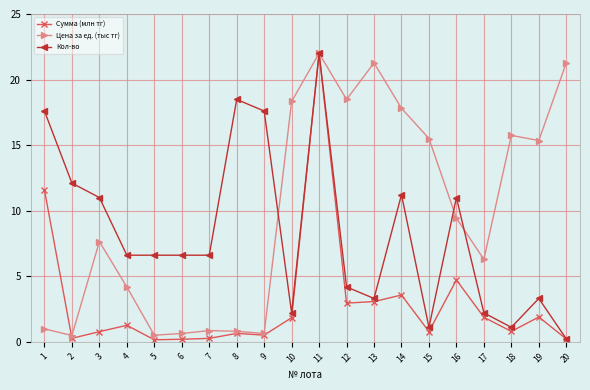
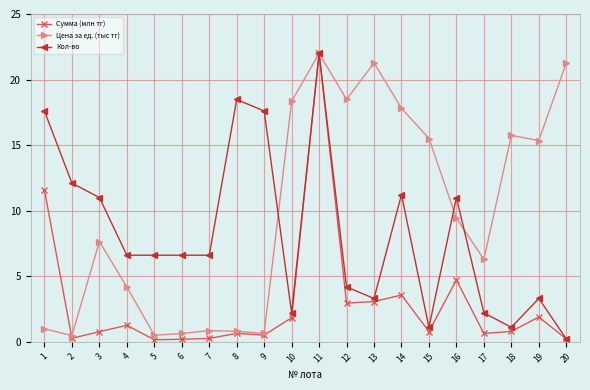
  {
    "Сумма (млн тг)": {
      "1": 11.6,
      "2": 0.3,
      "3": 0.8,
      "4": 1.3,
      "5": 0.1,
      "6": 0.2,
      "7": 0.3,
      "10": 1.8,
      "12": 2.9,
      "13": 3.1,
      "14": 3.6,
      "15": 0.8,
      "16": 4.7,
-     "17": 1.9,
+     "17": 0.6,
      "18": 0.8,
      "19": 1.9
    },
    "Цена за ед. (тыс тг)": {
      "1": 1.0,
      "2": 0.5,
      "3": 7.6,
      "4": 4.2,
      "5": 0.5,
      "6": 0.6,
      "7": 0.9,
      "10": 18.3,
      "12": 18.5,
      "13": 21.3,
      "14": 17.8,
      "15": 15.5,
      "16": 9.4,
      "17": 6.3,
      "18": 15.7,
      "19": 15.3,
      "20": 21.3
    },
    "Кол-во": {
      "1": 17.6,
      "2": 12.1,
      "3": 11.0,
      "4": 6.6,
      "5": 6.6,
      "6": 6.6,
      "7": 6.6,
      "8": 18.5,
      "9": 17.6,
      "10": 2.2,
      "12": 4.2,
      "13": 3.3,
      "14": 11.2,
      "15": 1.1,
      "16": 11.0,
      "17": 2.2,
      "18": 1.1,
      "19": 3.3
    }
  }
